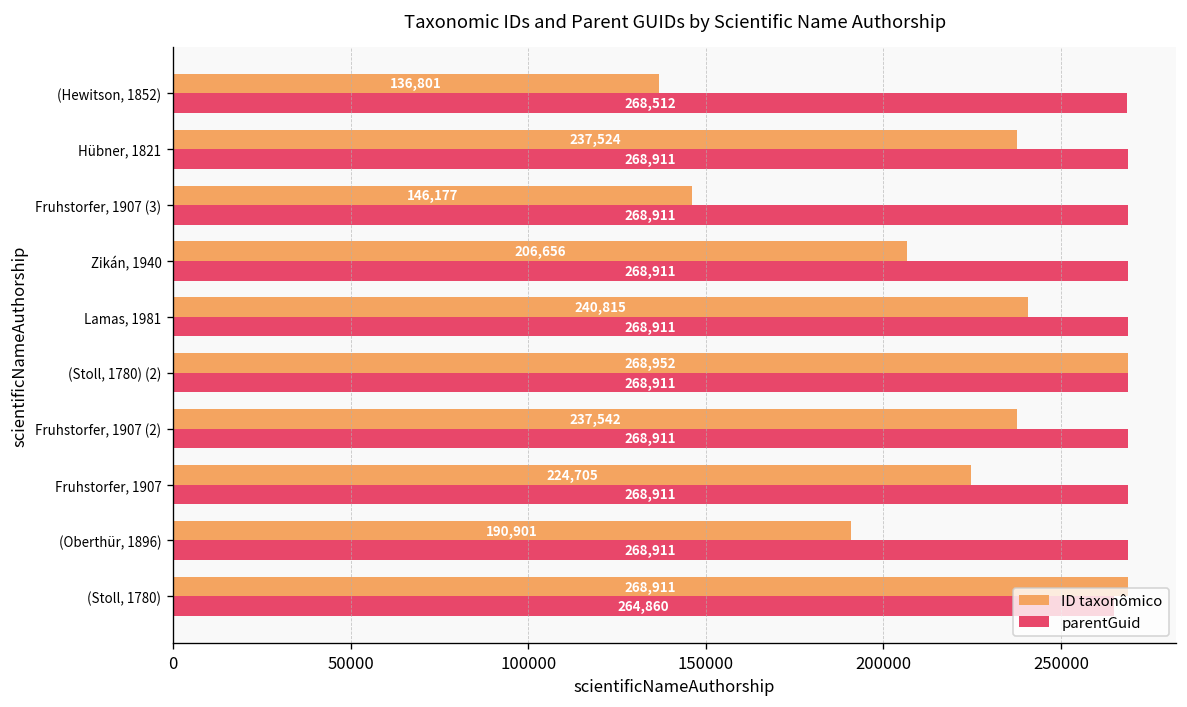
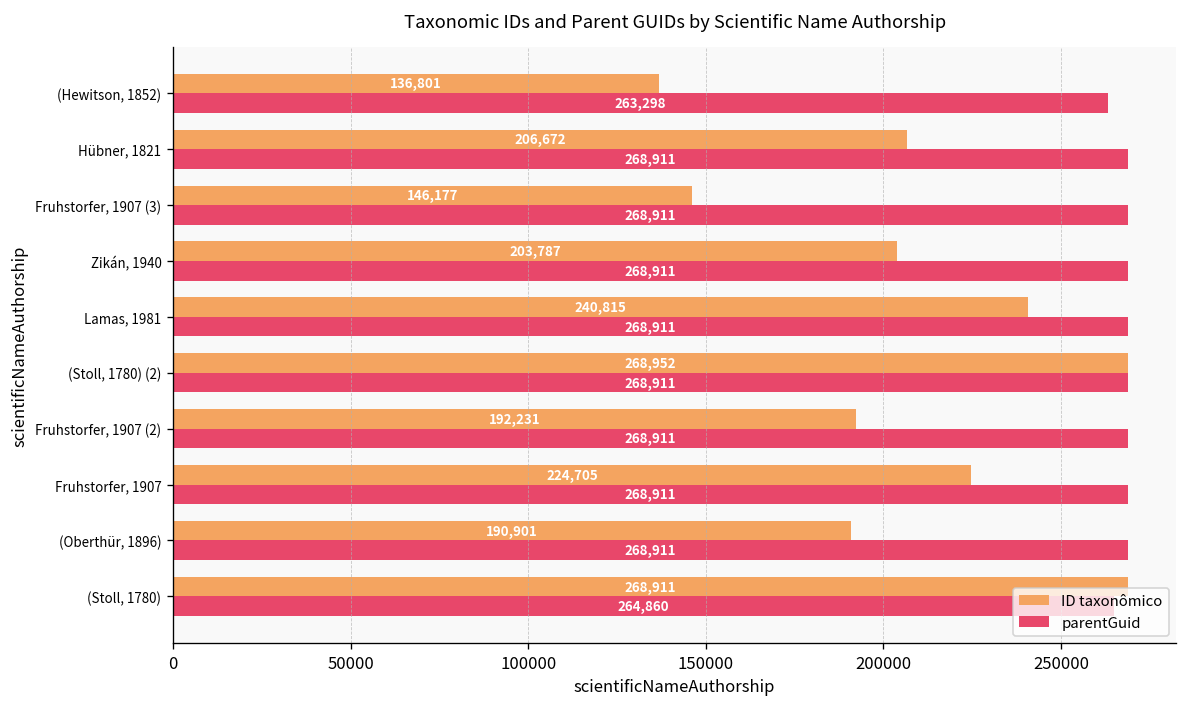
  {
    "ID taxonômico": {
      "(Hewitson, 1852)": "136,801",
-     "Hübner, 1821": "237,524",
+     "Hübner, 1821": "206,672",
      "Fruhstorfer, 1907 (3)": "146,177",
-     "Zikán, 1940": "206,656",
+     "Zikán, 1940": "203,787",
      "Lamas, 1981": "240,815",
      "(Stoll, 1780) (2)": "268,952",
-     "Fruhstorfer, 1907 (2)": "237,542",
+     "Fruhstorfer, 1907 (2)": "192,231",
      "Fruhstorfer, 1907": "224,705",
      "(Oberthür, 1896)": "190,901"
    },
    "parentGuid": {
-     "(Hewitson, 1852)": "268,512",
+     "(Hewitson, 1852)": "263,298",
      "Hübner, 1821": "268,911",
      "Fruhstorfer, 1907 (3)": "268,911",
      "Zikán, 1940": "268,911",
      "Lamas, 1981": "268,911",
      "(Stoll, 1780) (2)": "268,911",
      "Fruhstorfer, 1907 (2)": "268,911",
      "Fruhstorfer, 1907": "268,911",
      "(Oberthür, 1896)": "268,911"
    }
  }
